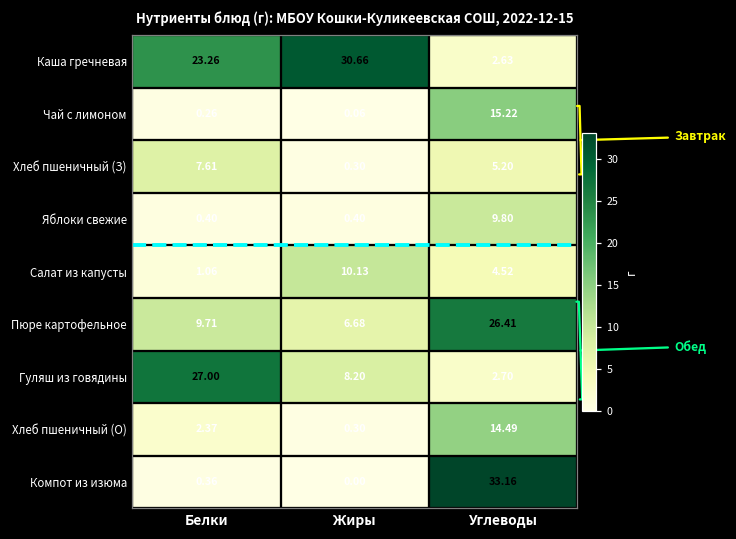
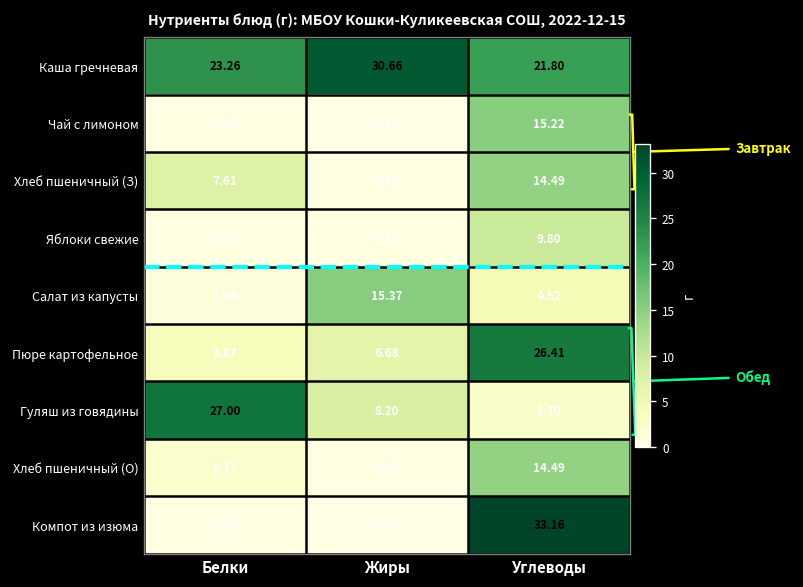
  {
    "Каша гречневая": {
      "Белки": 23.26,
      "Жиры": 30.66,
-     "Углеводы": 2.63
+     "Углеводы": 21.80
    },
    "Чай с лимоном": {
      "Углеводы": 15.22
    },
    "Хлеб пшеничный (З)": {
      "Белки": 7.61,
-     "Углеводы": 5.20
+     "Углеводы": 14.49
    },
    "Яблоки свежие": {
      "Углеводы": 9.80
    },
    "Салат из капусты": {
-     "Жиры": 10.13,
+     "Жиры": 15.37,
      "Углеводы": 4.52
    },
    "Пюре картофельное": {
-     "Белки": 9.71,
+     "Белки": 3.87,
      "Жиры": 6.68,
      "Углеводы": 26.41
    },
    "Гуляш из говядины": {
      "Белки": 27.00,
      "Жиры": 8.20,
      "Углеводы": 2.70
    },
    "Хлеб пшеничный (О)": {
      "Белки": 2.37,
      "Углеводы": 14.49
    },
    "Компот из изюма": {
      "Углеводы": 33.16
    }
  }
